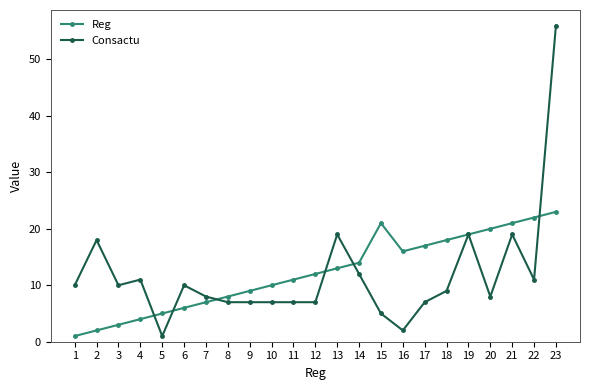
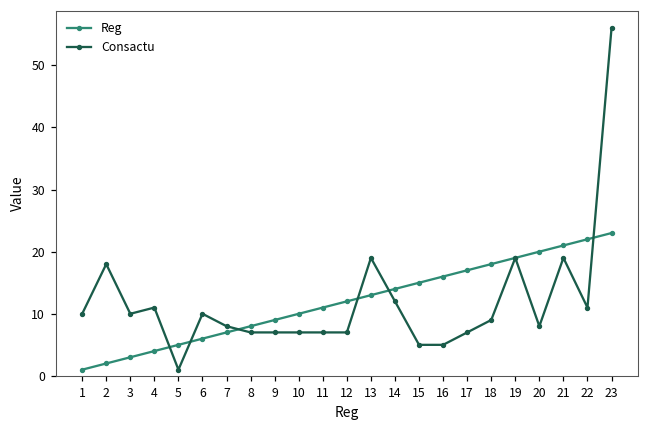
  {
    "Reg": {
      "1": 1,
      "2": 2,
      "3": 3,
      "4": 4,
      "5": 5,
      "6": 6,
      "7": 7,
      "8": 8,
      "9": 9,
      "10": 10,
      "11": 11,
      "12": 12,
      "13": 13,
      "14": 14,
-     "15": 21,
+     "15": 15,
      "16": 16,
      "17": 17,
      "18": 18,
      "20": 20,
      "21": 21,
      "22": 22,
      "23": 23
    },
    "Consactu": {
      "1": 10,
      "2": 18,
      "3": 10,
      "4": 11,
      "5": 1,
      "6": 10,
      "7": 8,
      "8": 7,
      "9": 7,
      "10": 7,
      "11": 7,
      "12": 7,
      "13": 19,
      "14": 12,
      "15": 5,
-     "16": 2,
+     "16": 5,
      "17": 7,
      "18": 9,
      "20": 8,
      "21": 19,
      "22": 11,
      "23": 56
    }
  }
